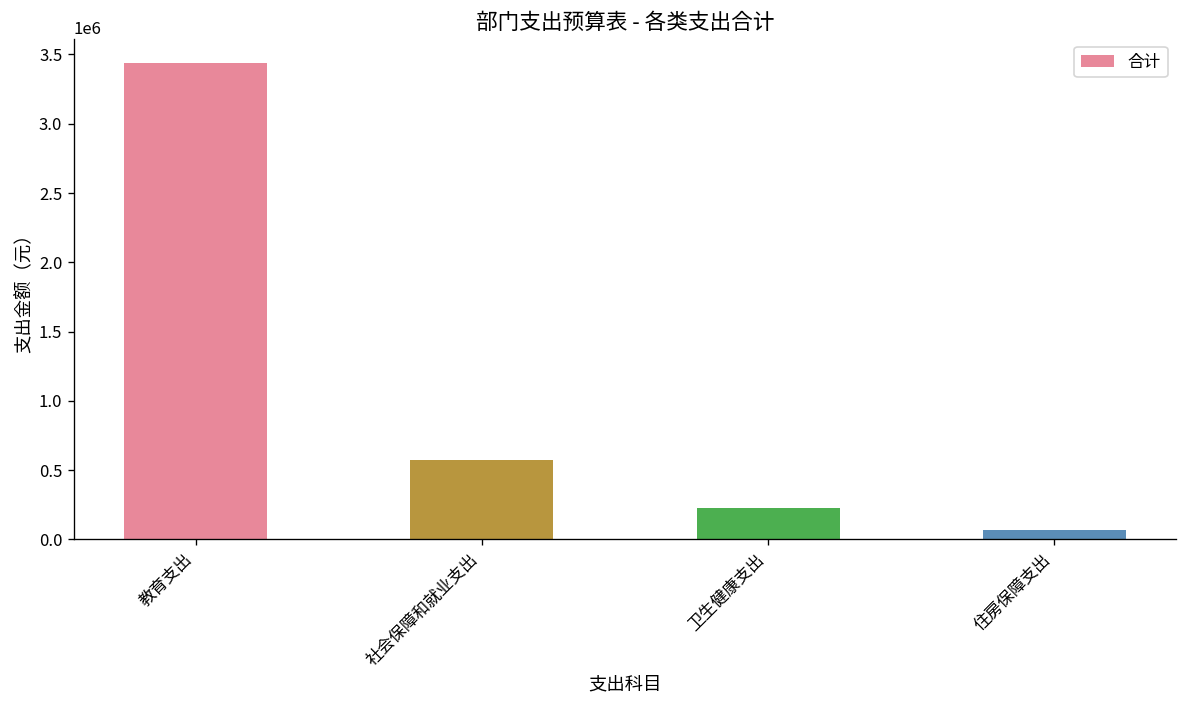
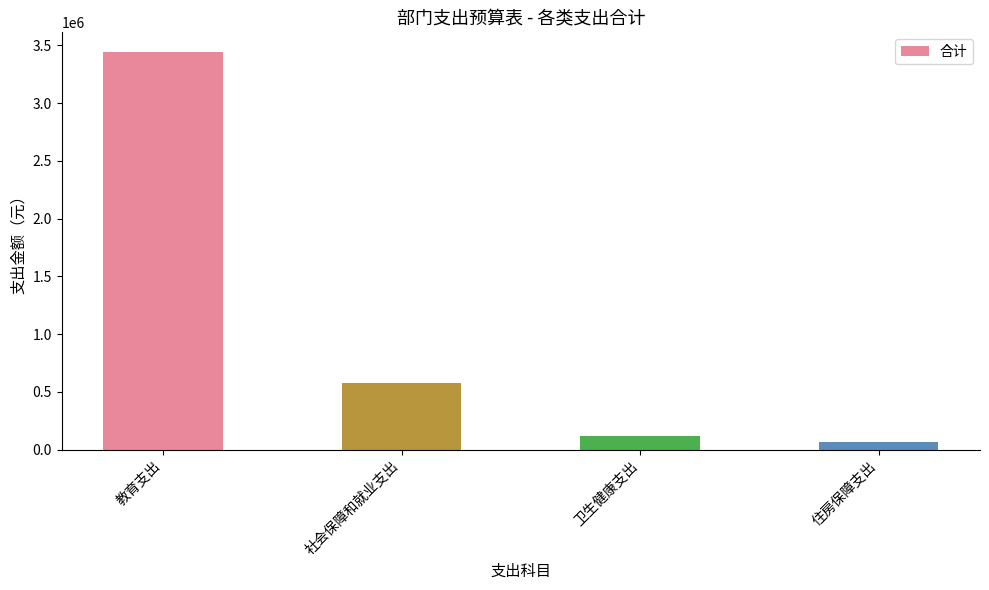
  {
    "教育支出": 3440000,
    "社会保障和就业支出": 570000,
-   "卫生健康支出": 220000,
+   "卫生健康支出": 120000,
    "住房保障支出": 70000
  }
